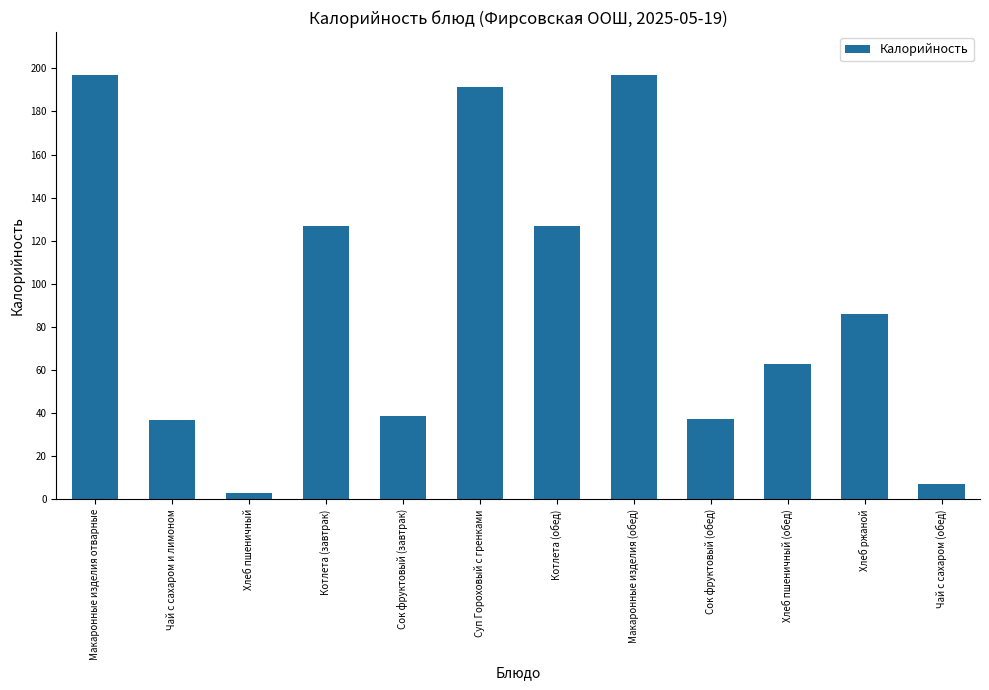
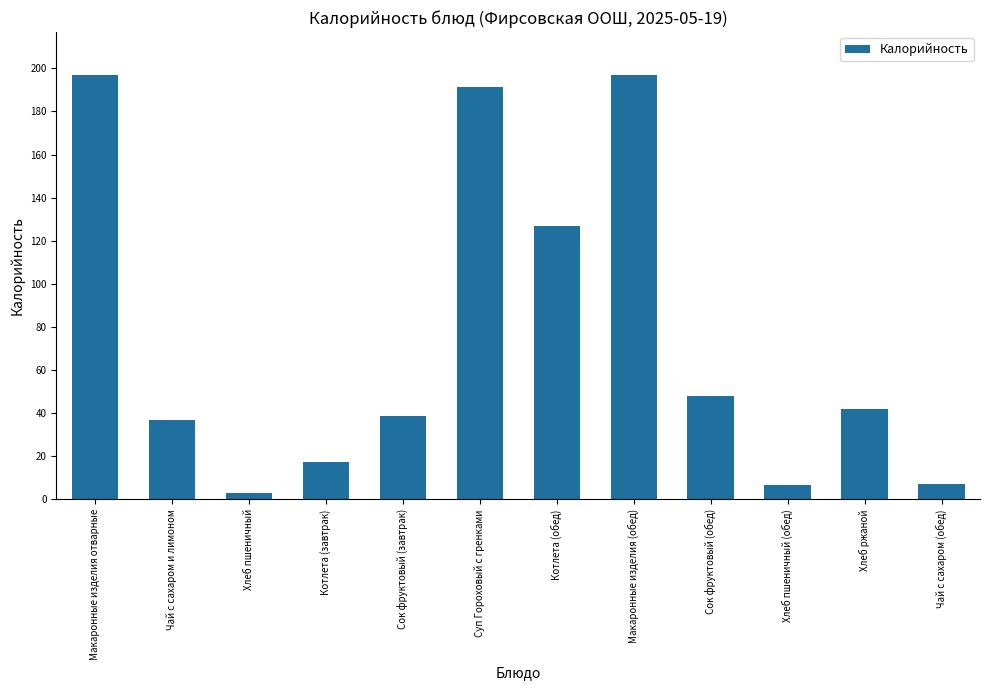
  {
    "Макаронные изделия отварные": 197,
    "Чай с сахаром и лимоном": 37,
    "Хлеб пшеничный": 3,
-   "Котлета (завтрак)": 127,
+   "Котлета (завтрак)": 18,
    "Сок фруктовый (завтрак)": 39,
    "Суп Гороховый с гренками": 192,
    "Котлета (обед)": 127,
    "Макаронные изделия (обед)": 197,
-   "Сок фруктовый (обед)": 37,
-   "Хлеб пшеничный (обед)": 63,
-   "Хлеб ржаной": 86,
+   "Сок фруктовый (обед)": 48,
+   "Хлеб пшеничный (обед)": 7,
+   "Хлеб ржаной": 42,
    "Чай с сахаром (обед)": 7
  }
